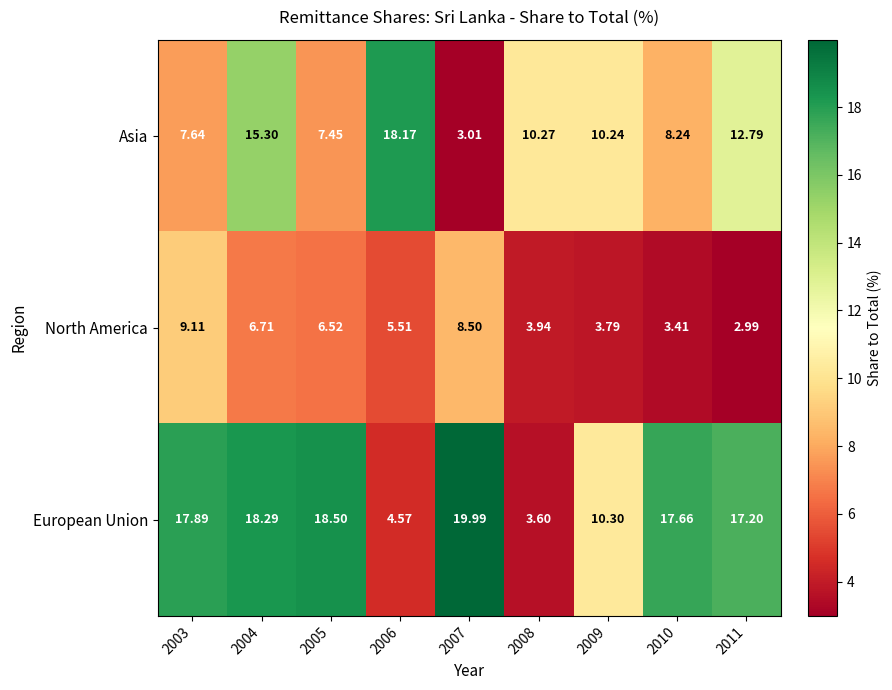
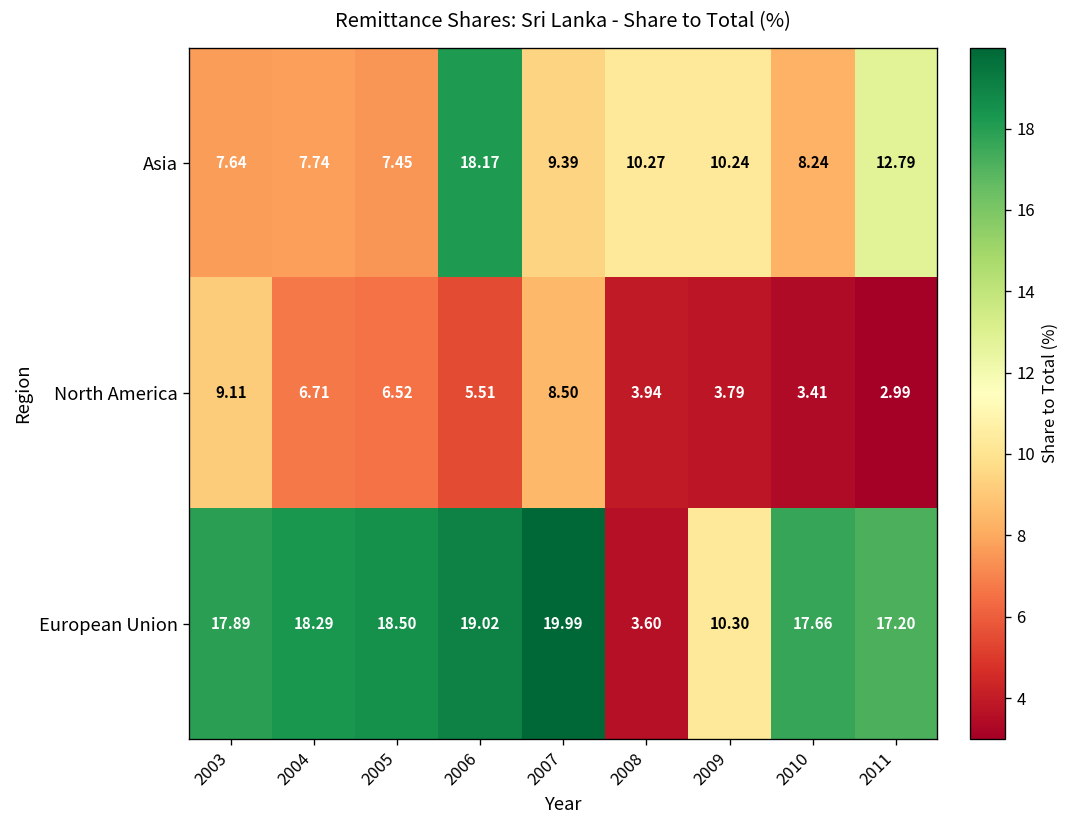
  {
    "Asia": {
      "2003": 7.64,
-     "2004": 15.30,
+     "2004": 7.74,
      "2005": 7.45,
      "2006": 18.17,
-     "2007": 3.01,
+     "2007": 9.39,
      "2008": 10.27,
      "2009": 10.24,
      "2010": 8.24,
      "2011": 12.79
    },
    "North America": {
      "2003": 9.11,
      "2004": 6.71,
      "2005": 6.52,
      "2006": 5.51,
      "2007": 8.50,
      "2008": 3.94,
      "2009": 3.79,
      "2010": 3.41,
      "2011": 2.99
    },
    "European Union": {
      "2003": 17.89,
      "2004": 18.29,
      "2005": 18.50,
-     "2006": 4.57,
+     "2006": 19.02,
      "2007": 19.99,
      "2008": 3.60,
      "2009": 10.30,
      "2010": 17.66,
      "2011": 17.20
    }
  }
